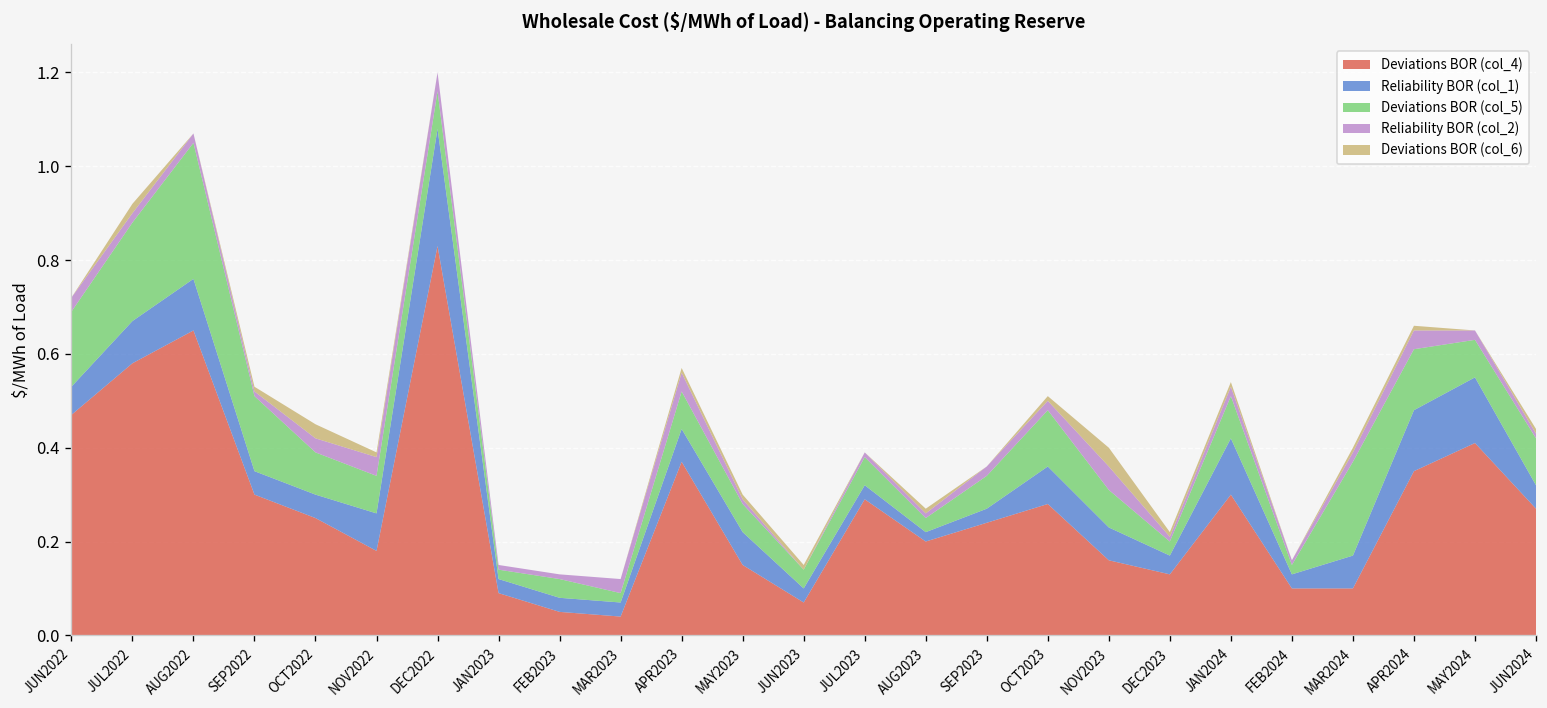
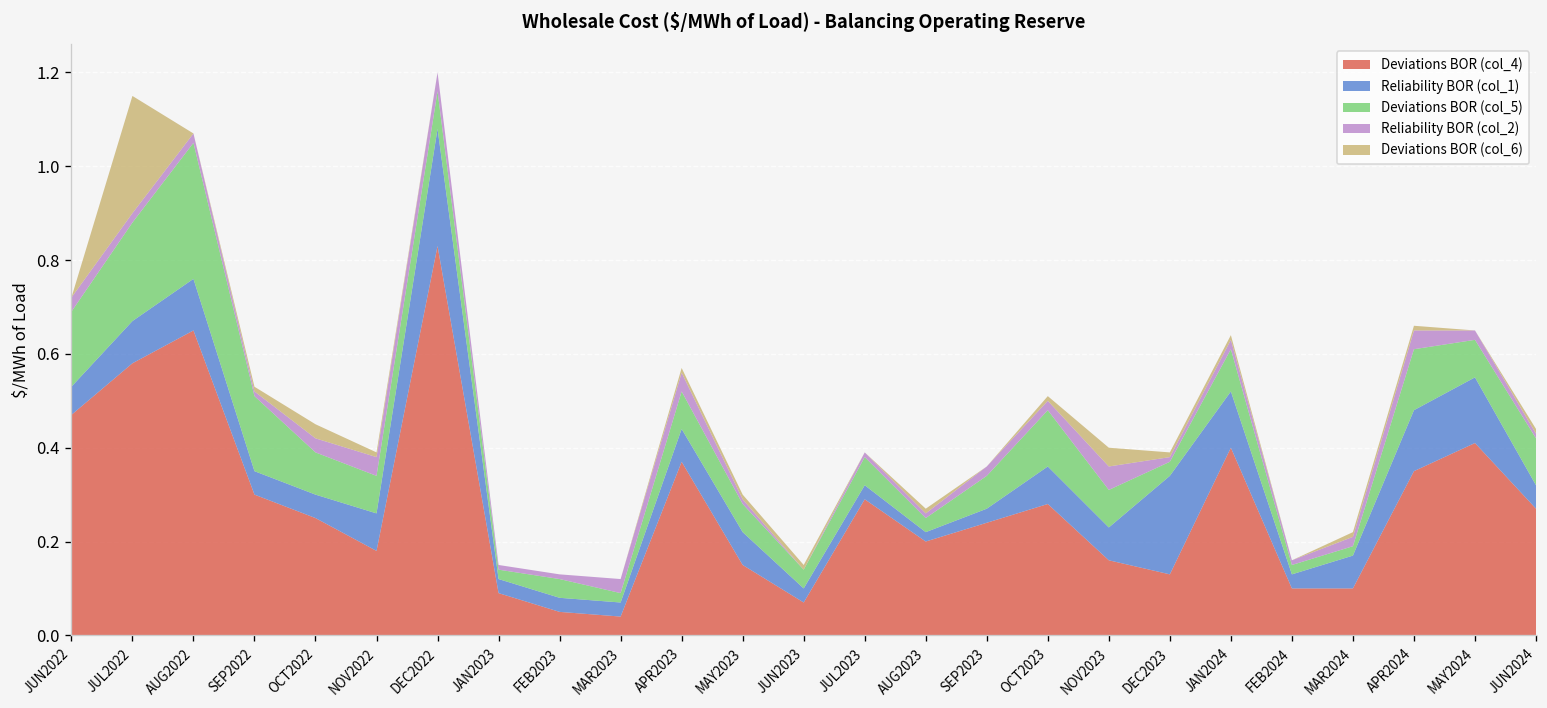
  {
    "Deviations BOR (col_4)": {
      "JUN2022": 0.47,
      "JUL2022": 0.58,
      "AUG2022": 0.65,
      "SEP2022": 0.3,
      "OCT2022": 0.25,
      "NOV2022": 0.18,
      "DEC2022": 0.83,
      "JAN2023": 0.09,
      "FEB2023": 0.05,
      "MAR2023": 0.04,
      "APR2023": 0.37,
      "MAY2023": 0.15,
      "JUN2023": 0.07,
      "JUL2023": 0.29,
      "AUG2023": 0.2,
      "SEP2023": 0.24,
      "OCT2023": 0.28,
      "NOV2023": 0.16,
      "DEC2023": 0.13,
-     "JAN2024": 0.3,
+     "JAN2024": 0.4,
      "FEB2024": 0.1,
      "MAR2024": 0.1,
      "APR2024": 0.35,
      "MAY2024": 0.41,
      "JUN2024": 0.27
    },
    "Reliability BOR (col_1)": {
      "JUN2022": 0.06,
      "JUL2022": 0.09,
      "AUG2022": 0.11,
      "SEP2022": 0.05,
      "OCT2022": 0.05,
      "NOV2022": 0.08,
      "DEC2022": 0.25,
      "JAN2023": 0.03,
      "FEB2023": 0.03,
      "MAR2023": 0.03,
      "APR2023": 0.07,
      "MAY2023": 0.07,
      "JUN2023": 0.03,
      "JUL2023": 0.03,
      "AUG2023": 0.02,
      "SEP2023": 0.03,
      "OCT2023": 0.08,
      "NOV2023": 0.07,
-     "DEC2023": 0.04,
+     "DEC2023": 0.21,
      "JAN2024": 0.12,
      "FEB2024": 0.03,
      "MAR2024": 0.07,
      "APR2024": 0.13,
      "MAY2024": 0.14,
      "JUN2024": 0.05
    },
    "Deviations BOR (col_5)": {
      "JUN2022": 0.16,
      "JUL2022": 0.21,
      "AUG2022": 0.29,
      "SEP2022": 0.16,
      "OCT2022": 0.09,
      "NOV2022": 0.08,
      "DEC2022": 0.08,
      "JAN2023": 0.02,
      "FEB2023": 0.04,
      "MAR2023": 0.02,
      "APR2023": 0.08,
      "MAY2023": 0.06,
      "JUL2023": 0.06,
      "AUG2023": 0.03,
      "SEP2023": 0.07,
      "OCT2023": 0.12,
      "NOV2023": 0.08,
      "DEC2023": 0.03,
      "JAN2024": 0.09,
      "FEB2024": 0.02,
-     "MAR2024": 0.20,
+     "MAR2024": 0.02,
      "APR2024": 0.13,
      "MAY2024": 0.08,
      "JUN2024": 0.10
    },
    "Reliability BOR (col_2)": {
      "JUL2022": 0.02,
      "SEP2022": 0.01,
      "OCT2022": 0.03,
      "NOV2022": 0.04,
      "APR2023": 0.04,
      "MAY2023": 0.01,
      "AUG2023": 0.01,
      "OCT2023": 0.02,
      "NOV2023": 0.05,
      "DEC2023": 0.01,
      "JAN2024": 0.02,
      "MAR2024": 0.02,
      "APR2024": 0.04,
      "JUN2024": 0.01
    },
    "Deviations BOR (col_6)": {
-     "JUL2022": 0.02,
+     "JUL2022": 0.25,
      "SEP2022": 0.01,
      "OCT2022": 0.03,
      "NOV2022": 0.01,
      "APR2023": 0.01,
      "MAY2023": 0.01,
      "JUN2023": 0.01,
      "AUG2023": 0.01,
      "OCT2023": 0.01,
      "NOV2023": 0.04,
      "DEC2023": 0.01,
      "JAN2024": 0.01,
      "MAR2024": 0.01,
      "APR2024": 0.01,
      "JUN2024": 0.01
    }
  }
